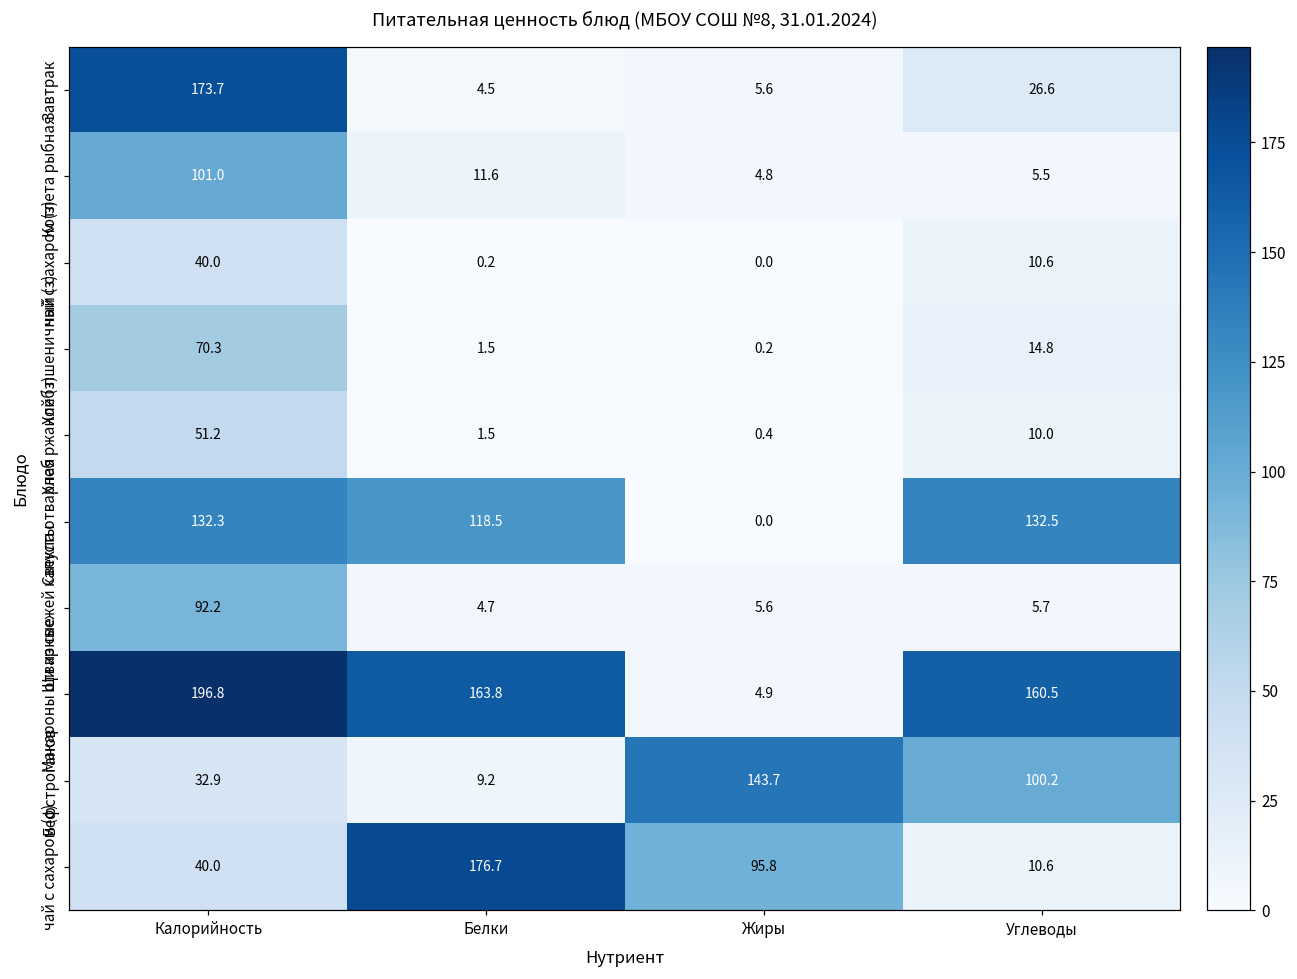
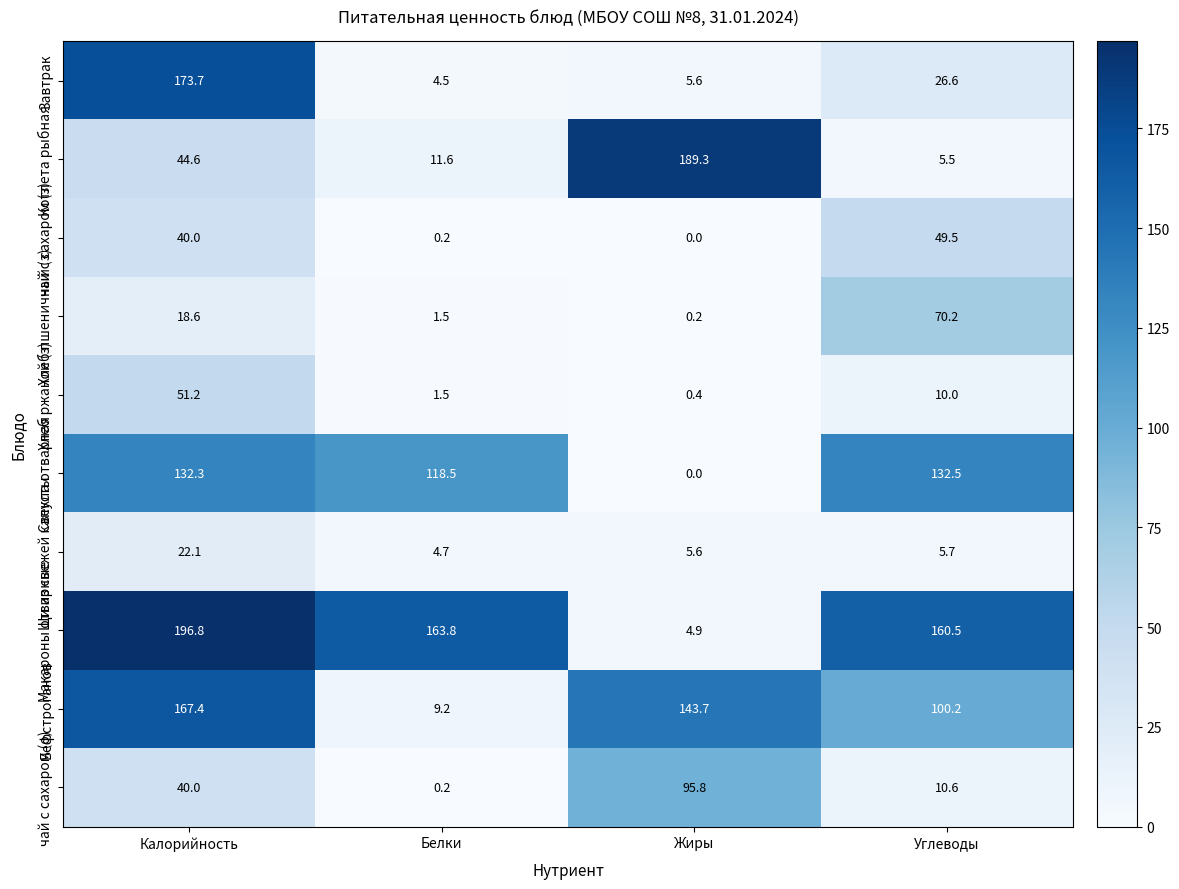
  {
    "Завтрак": {
      "Калорийность": 173.7,
      "Белки": 4.5,
      "Жиры": 5.6,
      "Углеводы": 26.6
    },
    "Котлета рыбная": {
-     "Калорийность": 101.0,
+     "Калорийность": 44.6,
      "Белки": 11.6,
-     "Жиры": 4.8,
+     "Жиры": 189.3,
      "Углеводы": 5.5
    },
    "чай с сахаром (з)": {
      "Калорийность": 40.0,
      "Белки": 0.2,
      "Жиры": 0.0,
-     "Углеводы": 10.6
+     "Углеводы": 49.5
    },
    "Хлеб пшеничный (з)": {
-     "Калорийность": 70.3,
+     "Калорийность": 18.6,
      "Белки": 1.5,
      "Жиры": 0.2,
-     "Углеводы": 14.8
+     "Углеводы": 70.2
    },
    "Хлеб ржаной (з)": {
      "Калорийность": 51.2,
      "Белки": 1.5,
      "Жиры": 0.4,
      "Углеводы": 10.0
    },
    "Свекла отварная": {
      "Калорийность": 132.3,
      "Белки": 118.5,
      "Жиры": 0.0,
      "Углеводы": 132.5
    },
    "Щи из свежей капусты": {
-     "Калорийность": 92.2,
+     "Калорийность": 22.1,
      "Белки": 4.7,
      "Жиры": 5.6,
      "Углеводы": 5.7
    },
    "Макароны отварные": {
      "Калорийность": 196.8,
      "Белки": 163.8,
      "Жиры": 4.9,
      "Углеводы": 160.5
    },
    "Бефстроганов": {
-     "Калорийность": 32.9,
+     "Калорийность": 167.4,
      "Белки": 9.2,
      "Жиры": 143.7,
      "Углеводы": 100.2
    },
    "чай с сахаром (о)": {
      "Калорийность": 40.0,
-     "Белки": 176.7,
+     "Белки": 0.2,
      "Жиры": 95.8,
      "Углеводы": 10.6
    }
  }
